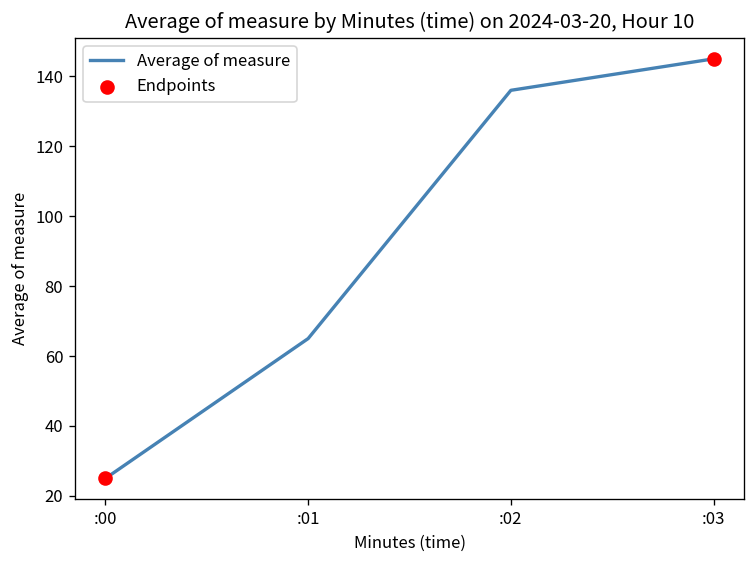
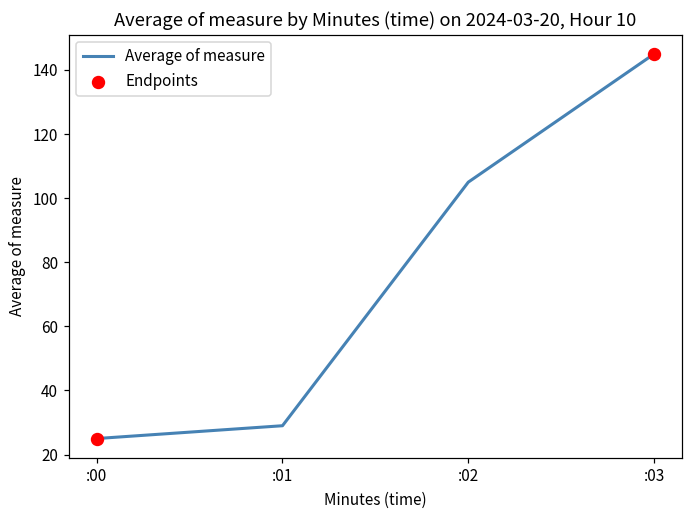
  {
    "Average of measure": {
-     ":01": 65,
-     ":02": 136
+     ":01": 29,
+     ":02": 105
    }
  }
